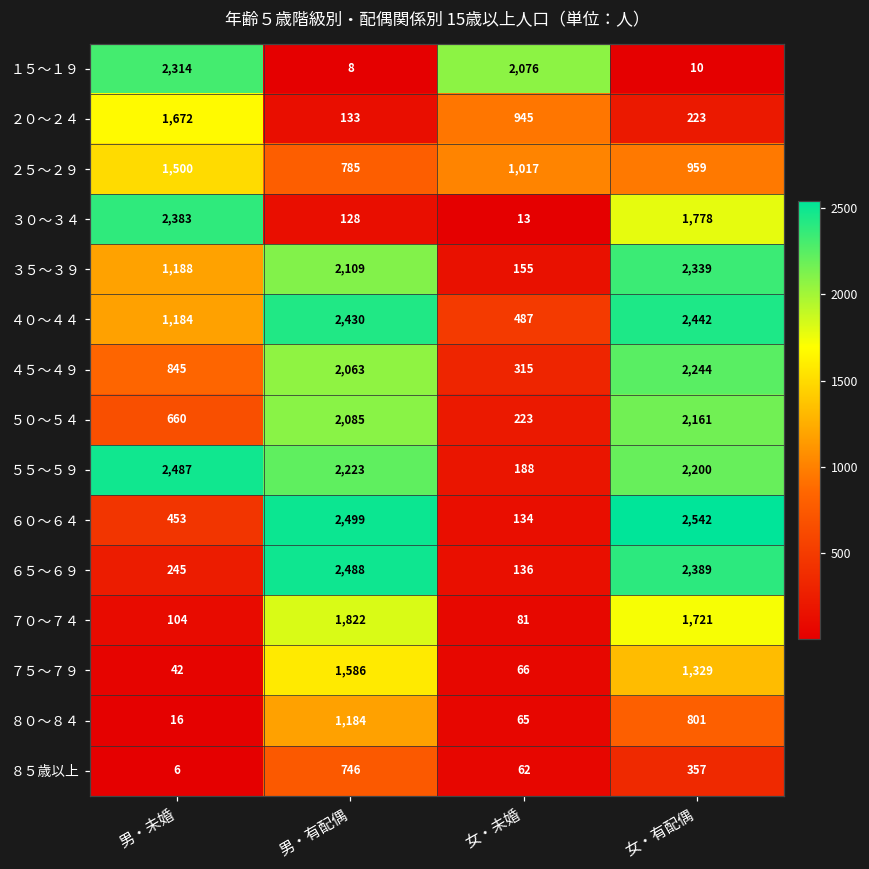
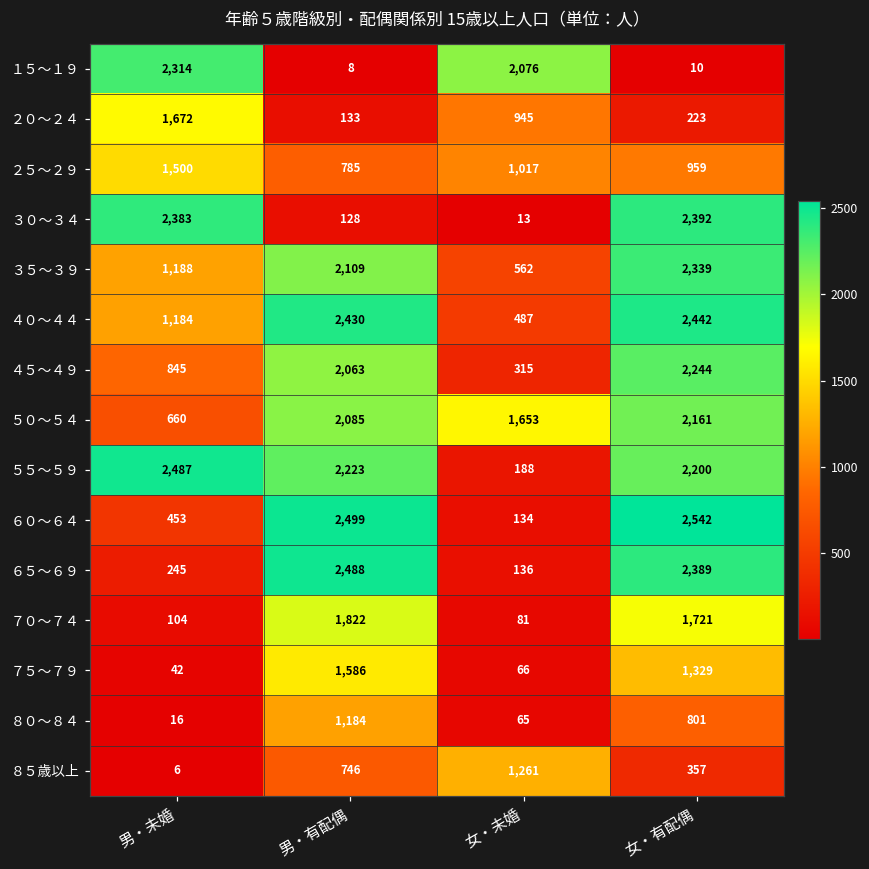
  {
    "１５～１９": {
      "男・未婚": "2,314",
      "男・有配偶": "8",
      "女・未婚": "2,076",
      "女・有配偶": "10"
    },
    "２０～２４": {
      "男・未婚": "1,672",
      "男・有配偶": "133",
      "女・未婚": "945",
      "女・有配偶": "223"
    },
    "２５～２９": {
      "男・未婚": "1,500",
      "男・有配偶": "785",
      "女・未婚": "1,017",
      "女・有配偶": "959"
    },
    "３０～３４": {
      "男・未婚": "2,383",
      "男・有配偶": "128",
      "女・未婚": "13",
-     "女・有配偶": "1,778"
+     "女・有配偶": "2,392"
    },
    "３５～３９": {
      "男・未婚": "1,188",
      "男・有配偶": "2,109",
-     "女・未婚": "155",
+     "女・未婚": "562",
      "女・有配偶": "2,339"
    },
    "４０～４４": {
      "男・未婚": "1,184",
      "男・有配偶": "2,430",
      "女・未婚": "487",
      "女・有配偶": "2,442"
    },
    "４５～４９": {
      "男・未婚": "845",
      "男・有配偶": "2,063",
      "女・未婚": "315",
      "女・有配偶": "2,244"
    },
    "５０～５４": {
      "男・未婚": "660",
      "男・有配偶": "2,085",
-     "女・未婚": "223",
+     "女・未婚": "1,653",
      "女・有配偶": "2,161"
    },
    "５５～５９": {
      "男・未婚": "2,487",
      "男・有配偶": "2,223",
      "女・未婚": "188",
      "女・有配偶": "2,200"
    },
    "６０～６４": {
      "男・未婚": "453",
      "男・有配偶": "2,499",
      "女・未婚": "134",
      "女・有配偶": "2,542"
    },
    "６５～６９": {
      "男・未婚": "245",
      "男・有配偶": "2,488",
      "女・未婚": "136",
      "女・有配偶": "2,389"
    },
    "７０～７４": {
      "男・未婚": "104",
      "男・有配偶": "1,822",
      "女・未婚": "81",
      "女・有配偶": "1,721"
    },
    "７５～７９": {
      "男・未婚": "42",
      "男・有配偶": "1,586",
      "女・未婚": "66",
      "女・有配偶": "1,329"
    },
    "８０～８４": {
      "男・未婚": "16",
      "男・有配偶": "1,184",
      "女・未婚": "65",
      "女・有配偶": "801"
    },
    "８５歳以上": {
      "男・未婚": "6",
      "男・有配偶": "746",
-     "女・未婚": "62",
+     "女・未婚": "1,261",
      "女・有配偶": "357"
    }
  }
